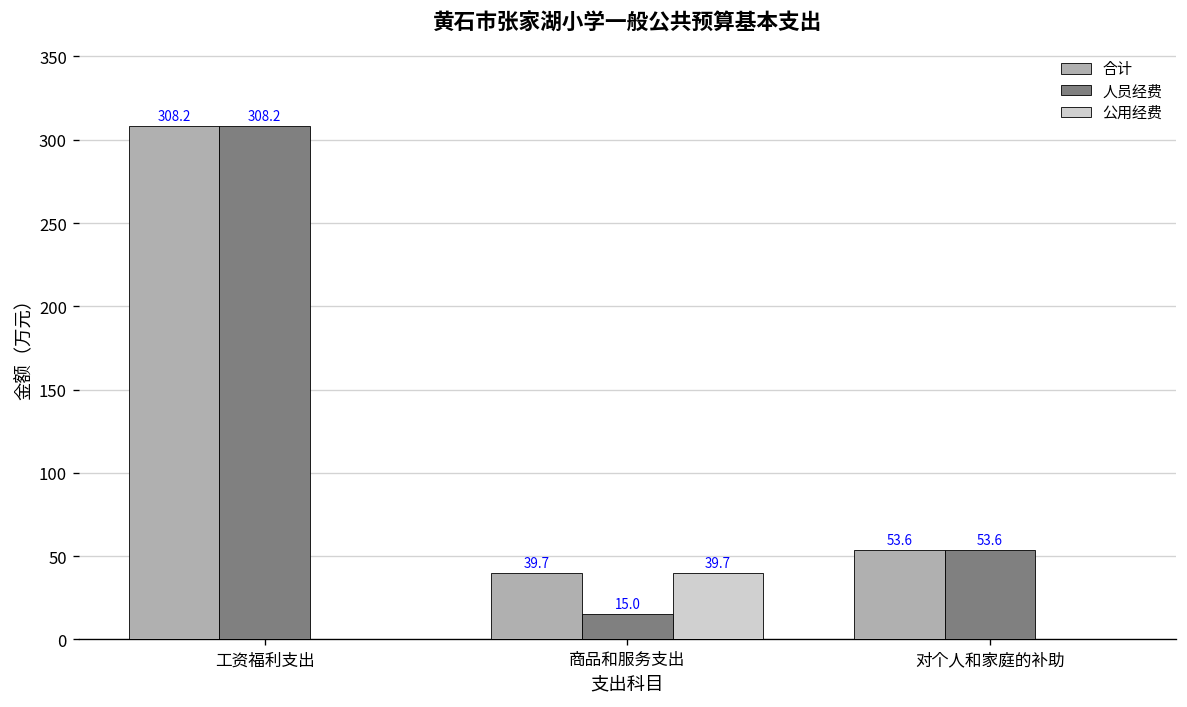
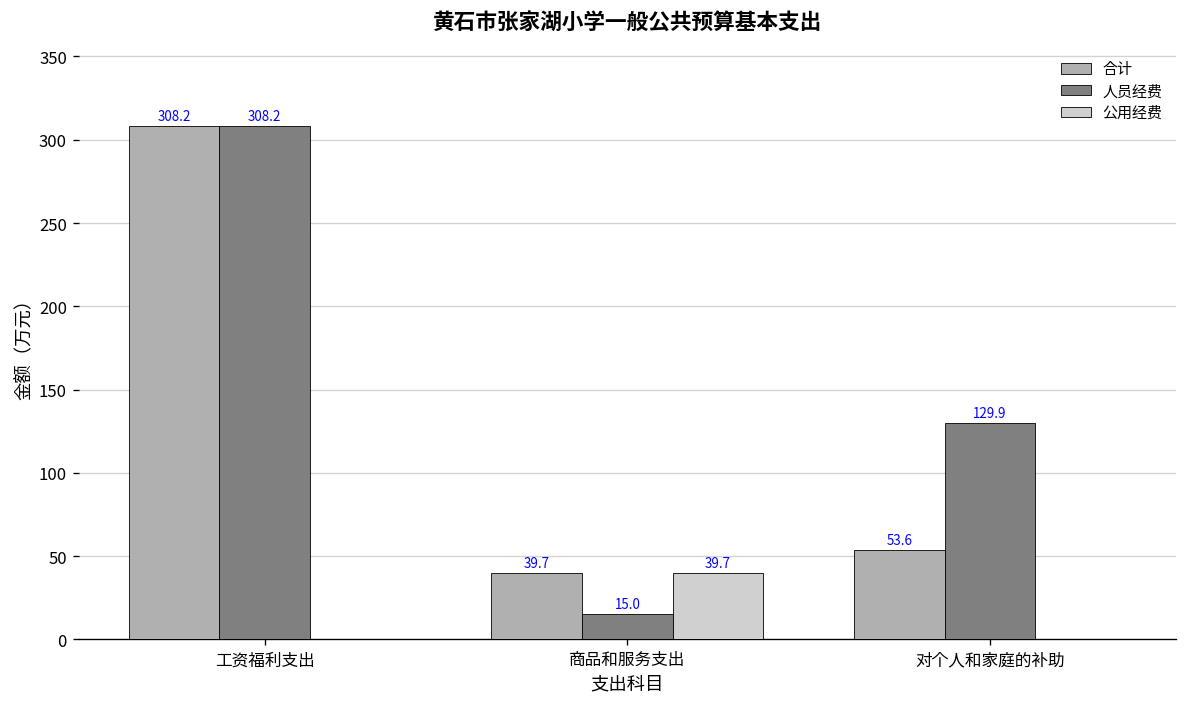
  {
    "人员经费": {
      "工资福利支出": 308.2,
      "商品和服务支出": 15.0,
-     "对个人和家庭的补助": 53.6
+     "对个人和家庭的补助": 129.9
    }
  }
